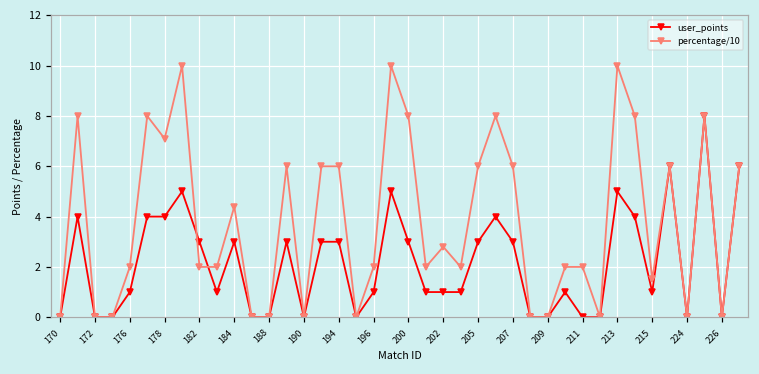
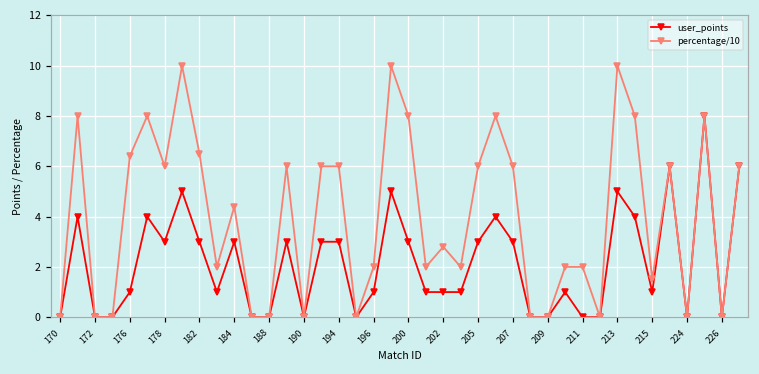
  {
    "user_points": {
      "176": 1,
-     "178": 4,
+     "178": 3,
      "182": 3,
      "184": 3,
      "194": 3,
      "196": 1,
      "200": 3,
      "202": 1,
      "205": 3,
      "207": 3,
      "211": 0,
      "213": 5,
      "215": 1
    },
    "percentage/10": {
-     "176": 2.0,
-     "178": 7.1,
-     "182": 2.0,
+     "176": 6.4,
+     "178": 6.0,
+     "182": 6.5,
      "184": 4.4,
      "194": 6.0,
      "196": 2.0,
      "200": 8.0,
      "202": 2.8,
      "205": 6.0,
      "207": 6.0,
      "211": 2.0,
      "213": 10.0,
      "215": 1.5
    }
  }
